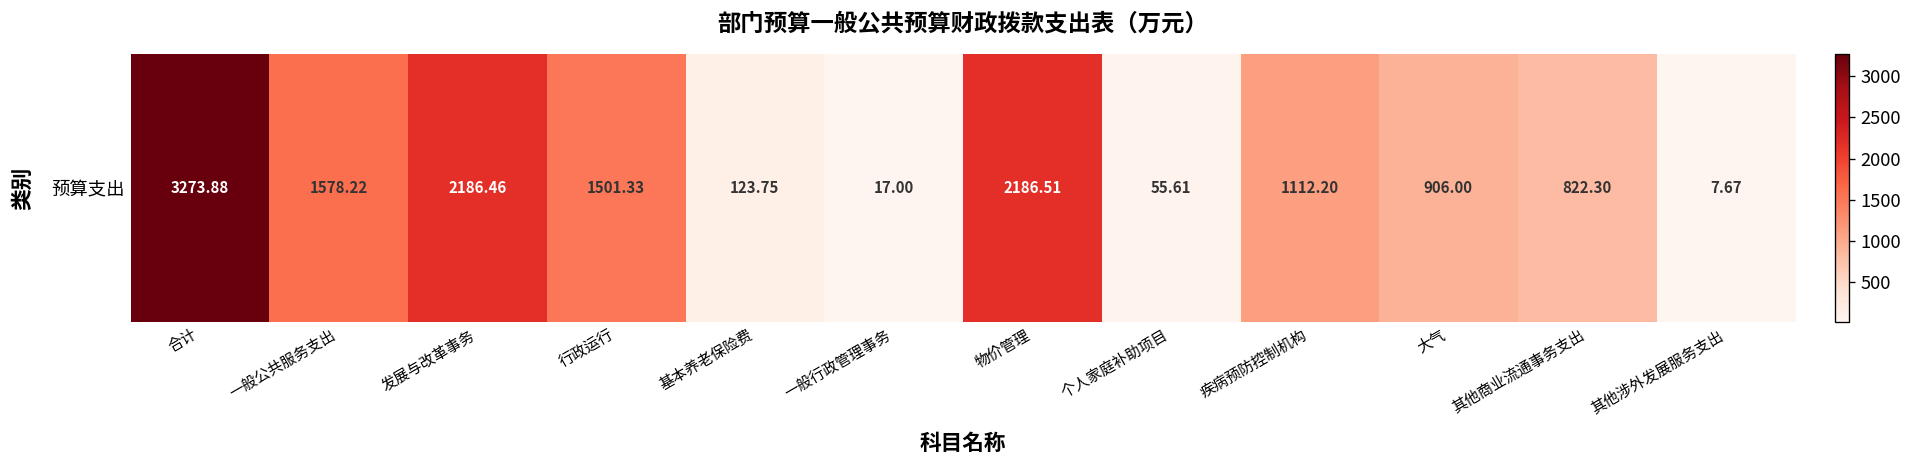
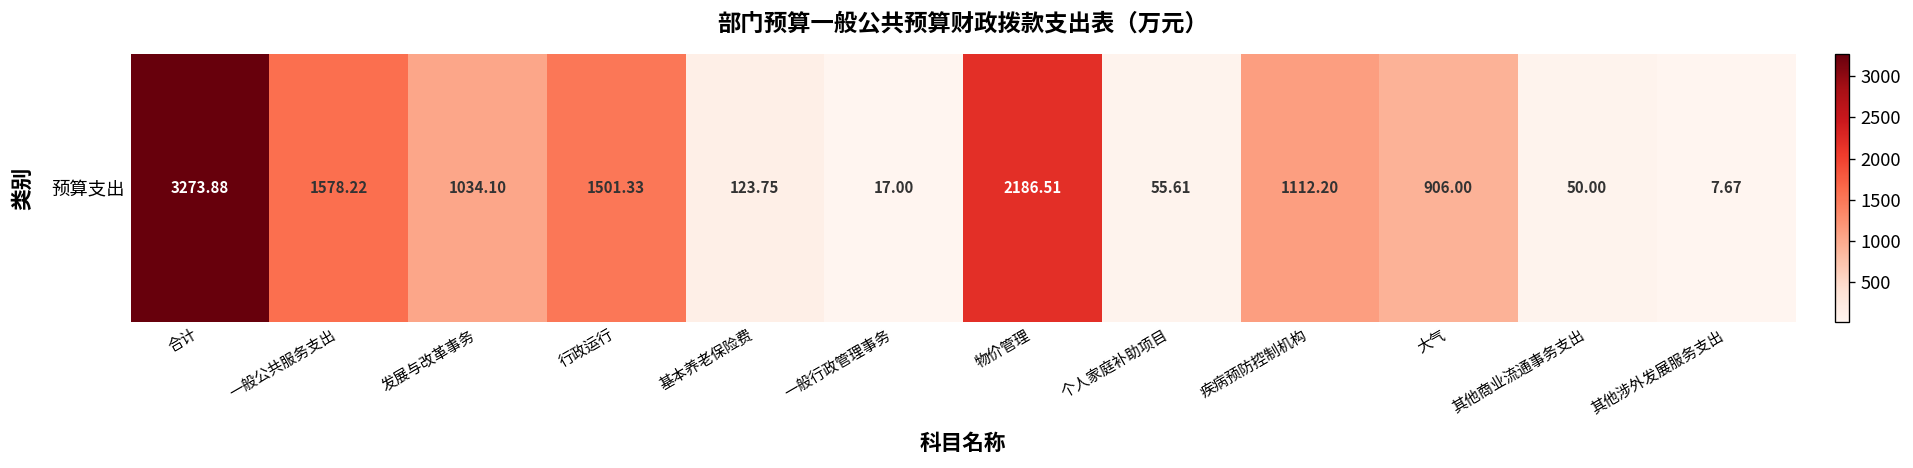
  {
    "预算支出": {
      "合计": 3273.88,
      "一般公共服务支出": 1578.22,
-     "发展与改革事务": 2186.46,
+     "发展与改革事务": 1034.10,
      "行政运行": 1501.33,
      "基本养老保险费": 123.75,
      "一般行政管理事务": 17.00,
      "物价管理": 2186.51,
      "个人家庭补助项目": 55.61,
      "疾病预防控制机构": 1112.20,
      "大气": 906.00,
-     "其他商业流通事务支出": 822.30,
+     "其他商业流通事务支出": 50.00,
      "其他涉外发展服务支出": 7.67
    }
  }
